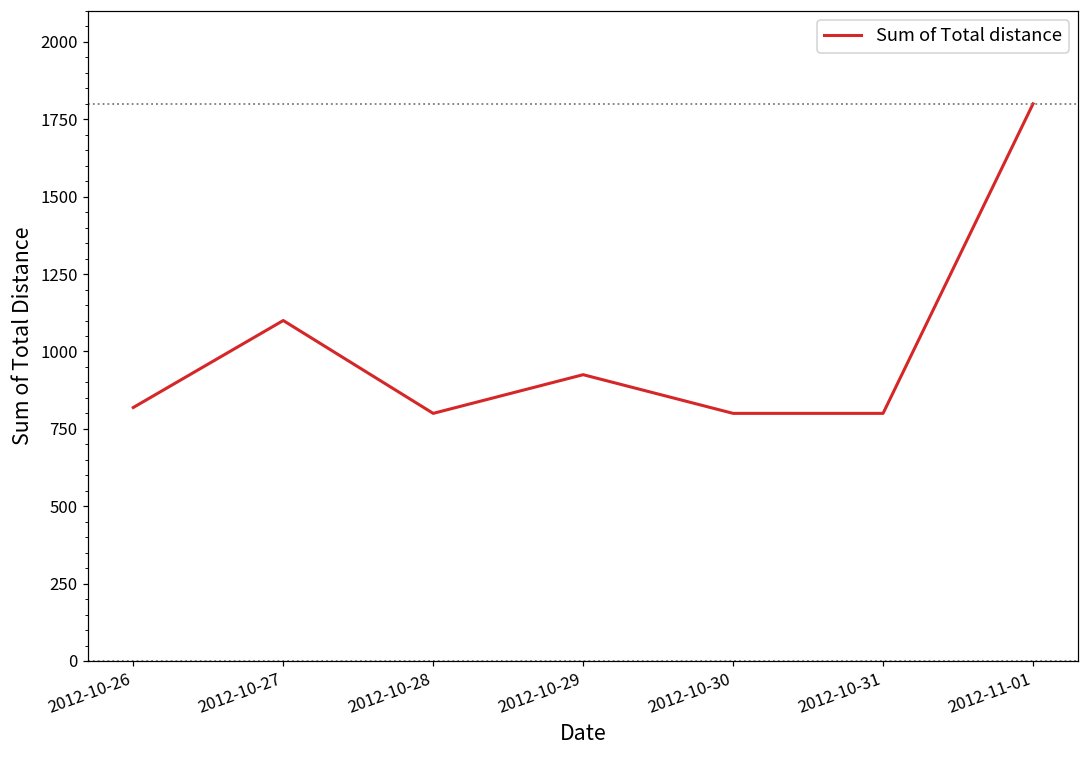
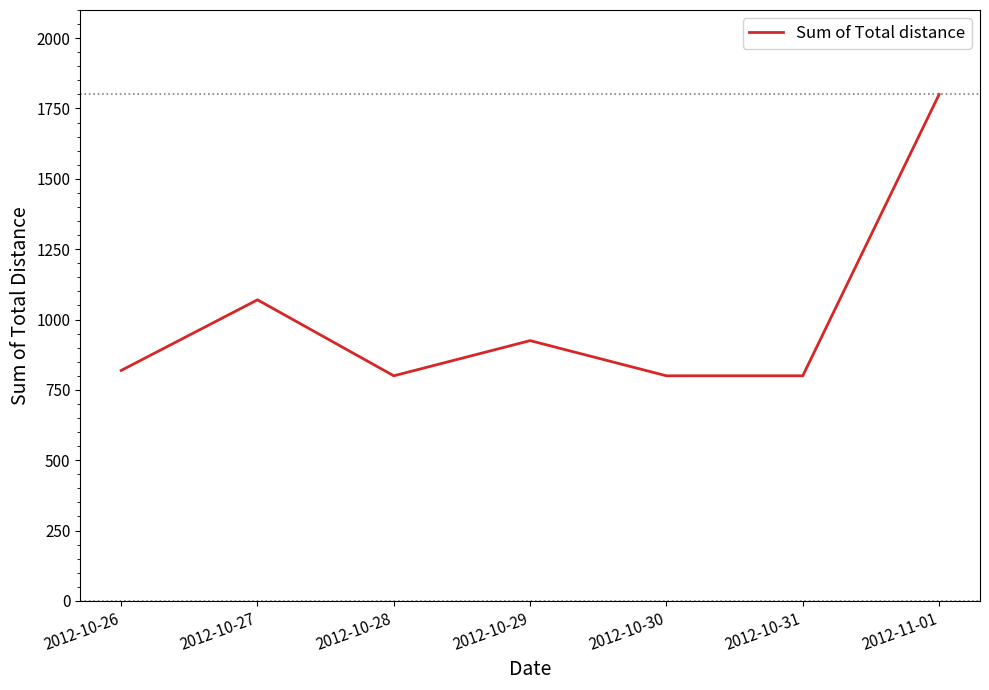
  {
    "2012-10-26": 820,
-   "2012-10-27": 1100,
+   "2012-10-27": 1070,
    "2012-10-28": 800,
    "2012-10-29": 930,
    "2012-10-30": 800,
    "2012-10-31": 800,
    "2012-11-01": 1800
  }
